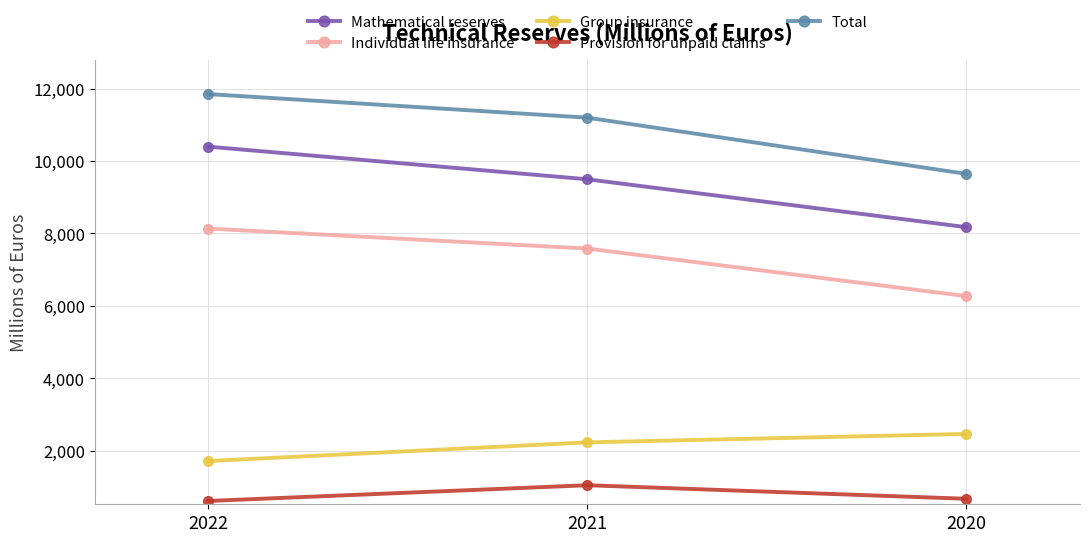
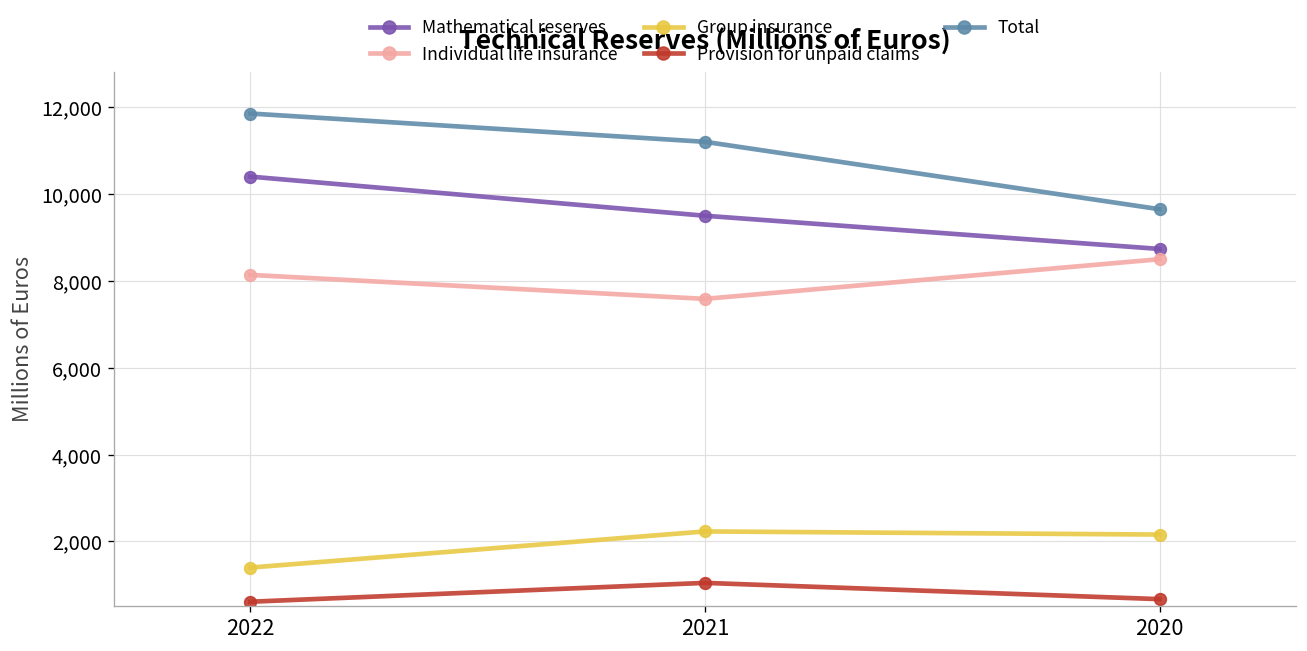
  {
    "Mathematical reserves": {
      "2022": "10,400",
      "2021": "9,500",
-     "2020": "8,200"
+     "2020": "8,700"
    },
    "Individual life insurance": {
      "2022": "8,100",
      "2021": "7,600",
-     "2020": "6,300"
+     "2020": "8,500"
    },
    "Group insurance": {
-     "2022": "1,700",
+     "2022": "1,400",
      "2021": "2,200",
-     "2020": "2,500"
+     "2020": "2,200"
    },
    "Provision for unpaid claims": {
      "2022": "600",
      "2021": "1,000",
      "2020": "700"
    },
    "Total": {
      "2022": "11,800",
      "2021": "11,200",
      "2020": "9,600"
    }
  }
